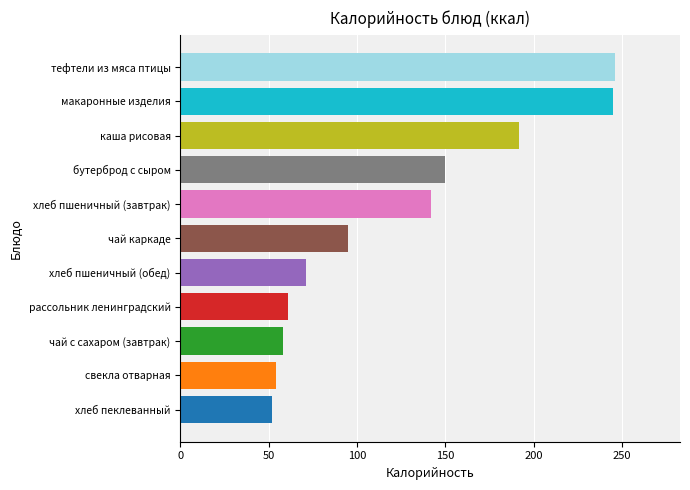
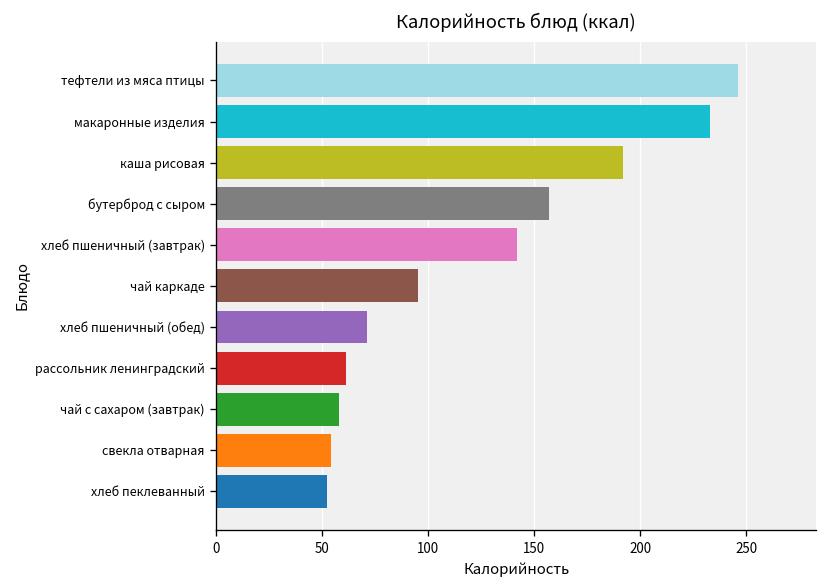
  {
    "тефтели из мяса птицы": 246,
-   "макаронные изделия": 245,
+   "макаронные изделия": 233,
    "каша рисовая": 192,
-   "бутерброд с сыром": 150,
+   "бутерброд с сыром": 157,
    "хлеб пшеничный (завтрак)": 142,
    "чай каркаде": 95,
    "хлеб пшеничный (обед)": 71,
    "рассольник ленинградский": 61,
    "чай с сахаром (завтрак)": 58,
    "свекла отварная": 54,
    "хлеб пеклеванный": 52
  }
